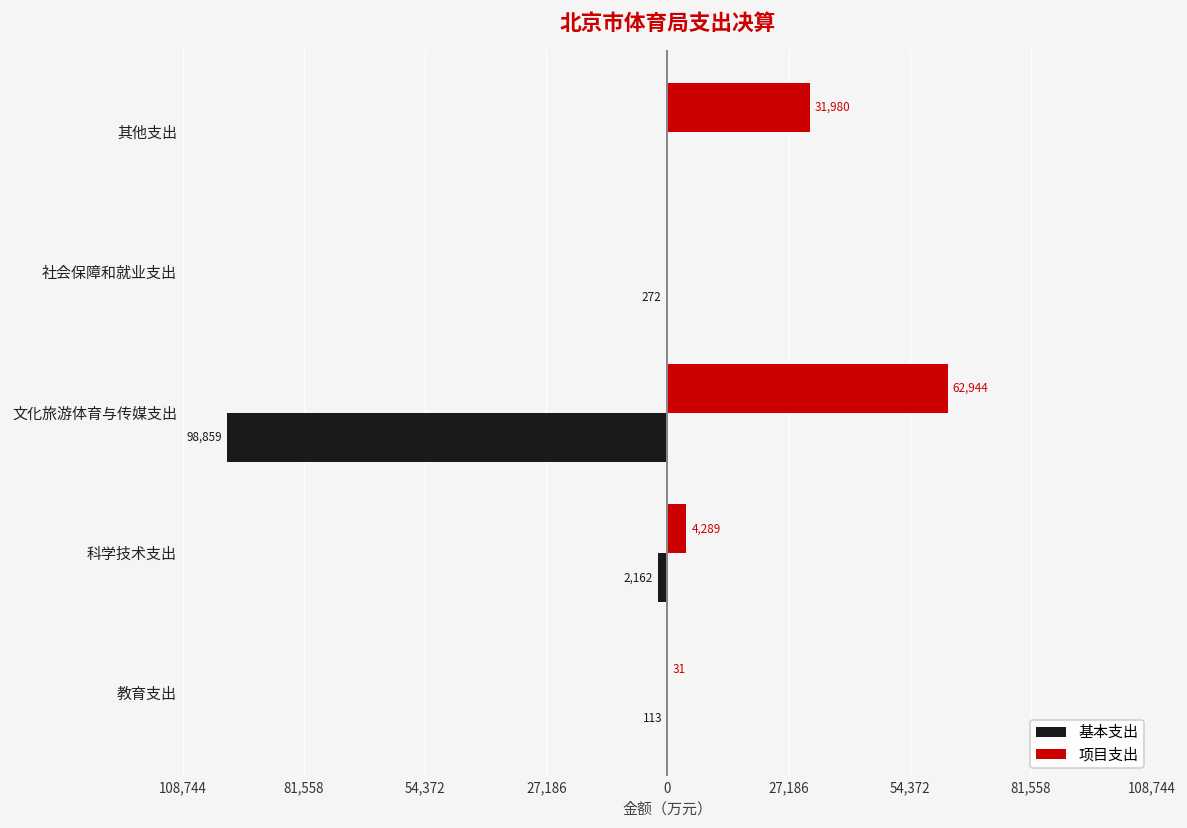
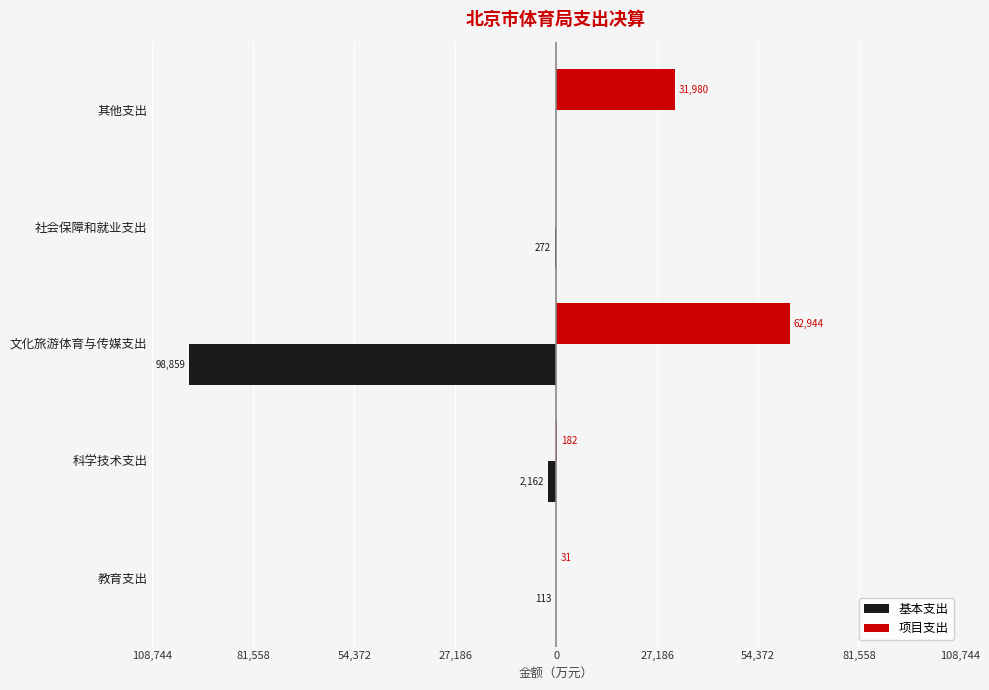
  {
    "项目支出": {
      "其他支出": "31,980",
      "文化旅游体育与传媒支出": "62,944",
-     "科学技术支出": "4,289",
+     "科学技术支出": "182",
      "教育支出": "31"
    }
  }
